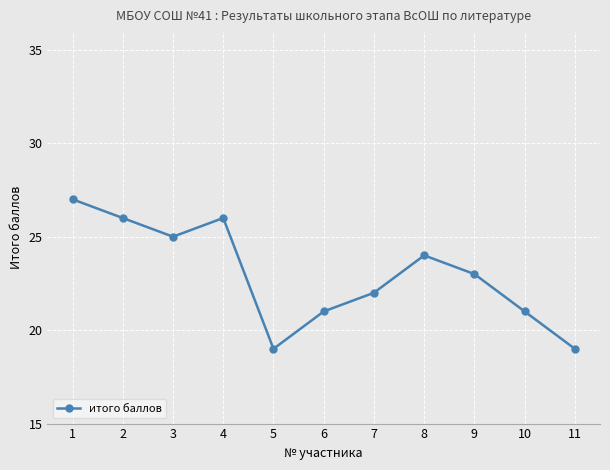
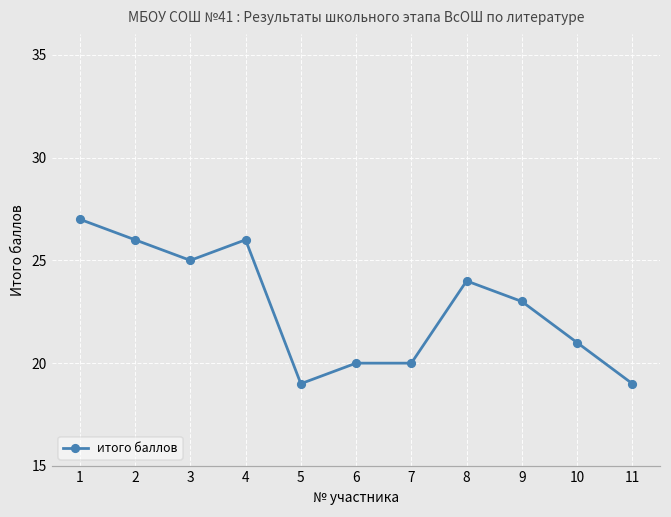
  {
    "1": 27,
    "2": 26,
    "3": 25,
    "4": 26,
    "5": 19,
-   "6": 21,
-   "7": 22,
+   "6": 20,
+   "7": 20,
    "8": 24,
    "9": 23,
    "10": 21,
    "11": 19
  }
